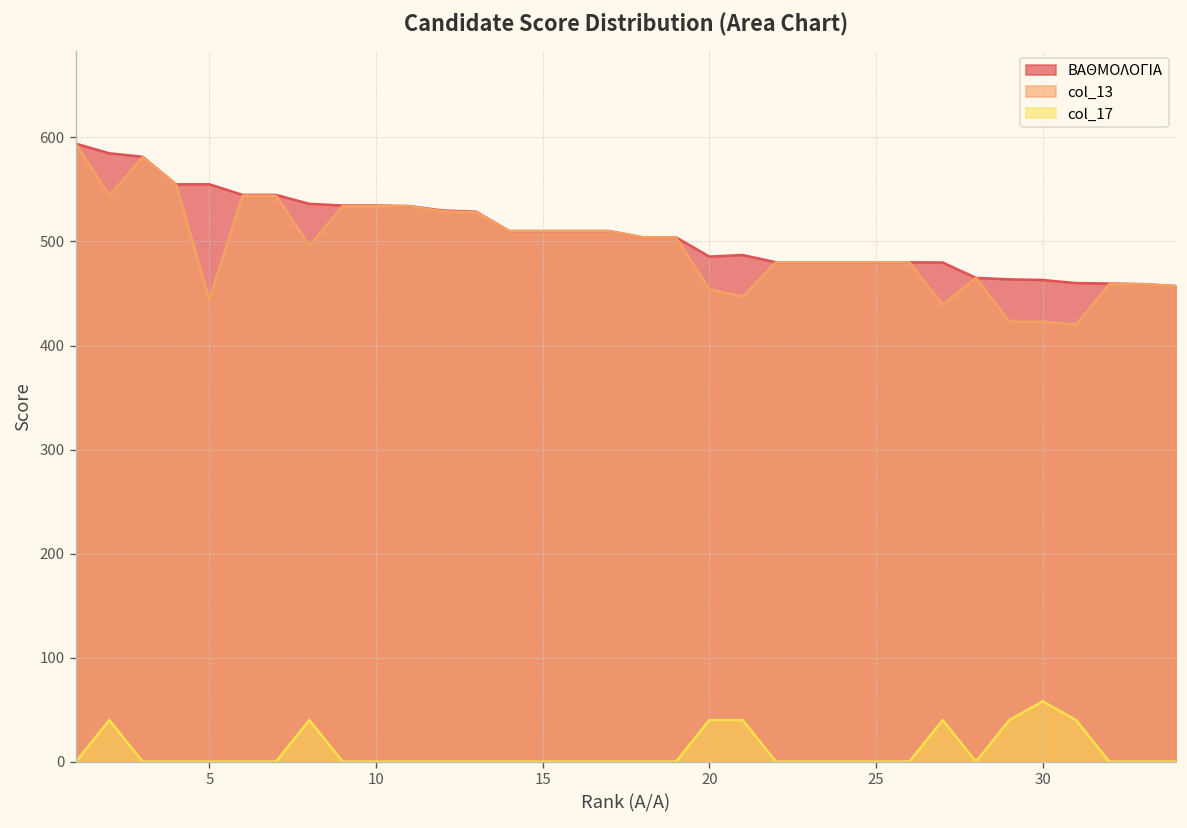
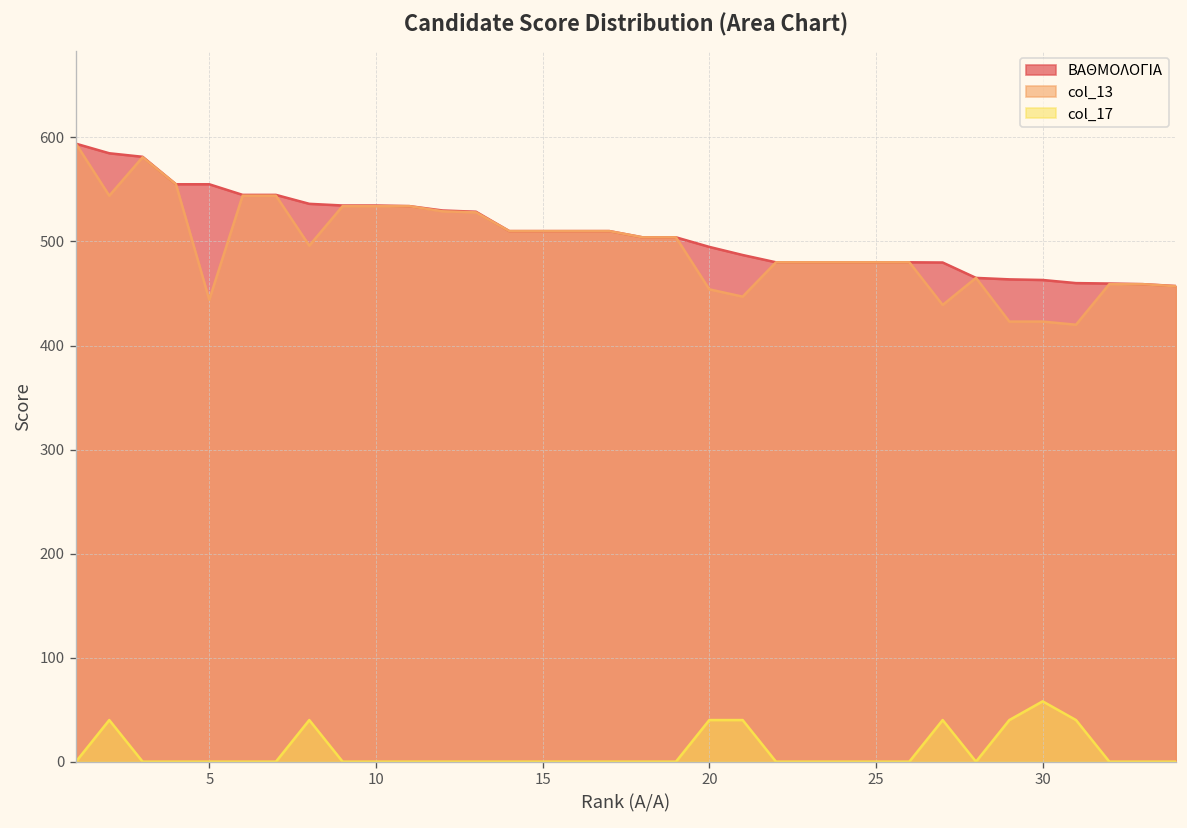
  {
    "ΒΑΘΜΟΛΟΓΙΑ": {
      "5": 560,
-     "20": 486,
+     "20": 495,
      "30": 460
    },
    "col_13": {
      "5": 440,
      "20": 450,
      "30": 420
    },
    "col_17": {
      "5": 0,
      "10": 0,
      "15": 0,
      "20": 40,
      "25": 0,
      "30": 60
    }
  }
